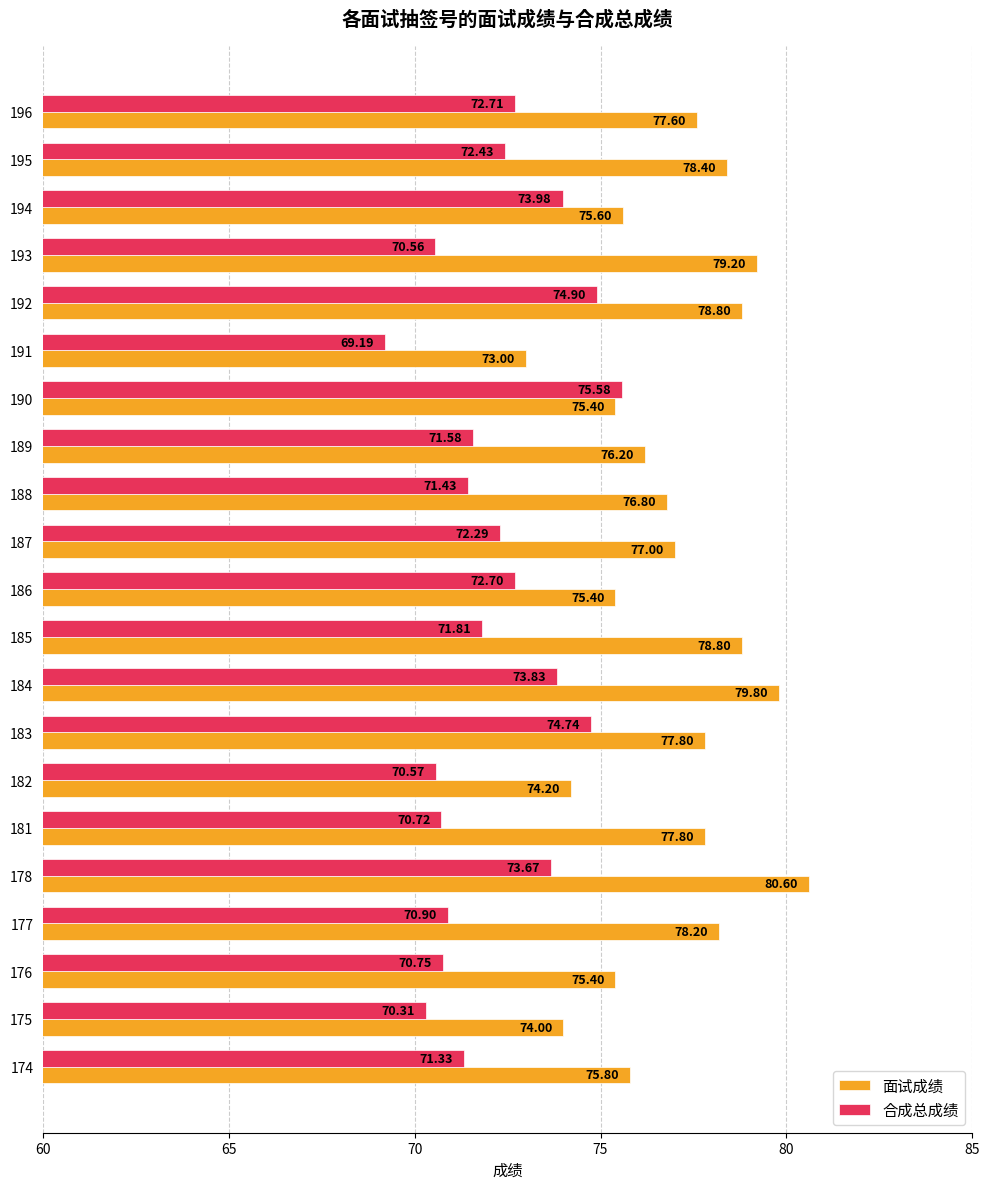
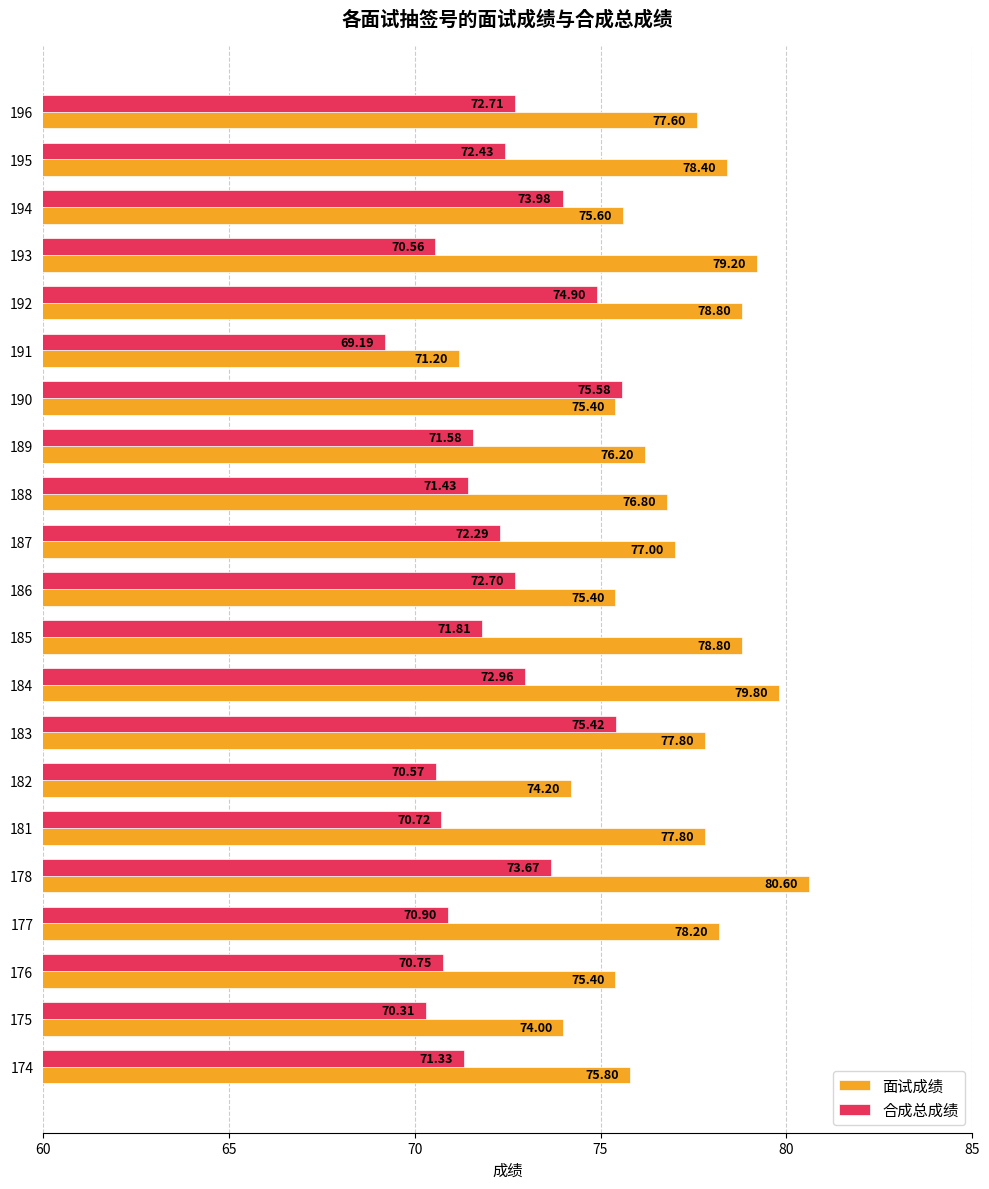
  {
    "面试成绩": {
      "196": 77.60,
      "195": 78.40,
      "194": 75.60,
      "193": 79.20,
      "192": 78.80,
-     "191": 73.00,
+     "191": 71.20,
      "190": 75.40,
      "189": 76.20,
      "188": 76.80,
      "187": 77.00,
      "186": 75.40,
      "185": 78.80,
      "184": 79.80,
      "183": 77.80,
      "182": 74.20,
      "181": 77.80,
      "178": 80.60,
      "177": 78.20,
      "176": 75.40,
      "175": 74.00,
      "174": 75.80
    },
    "合成总成绩": {
      "196": 72.71,
      "195": 72.43,
      "194": 73.98,
      "193": 70.56,
      "192": 74.90,
      "191": 69.19,
      "190": 75.58,
      "189": 71.58,
      "188": 71.43,
      "187": 72.29,
      "186": 72.70,
      "185": 71.81,
-     "184": 73.83,
-     "183": 74.74,
+     "184": 72.96,
+     "183": 75.42,
      "182": 70.57,
      "181": 70.72,
      "178": 73.67,
      "177": 70.90,
      "176": 70.75,
      "175": 70.31,
      "174": 71.33
    }
  }
